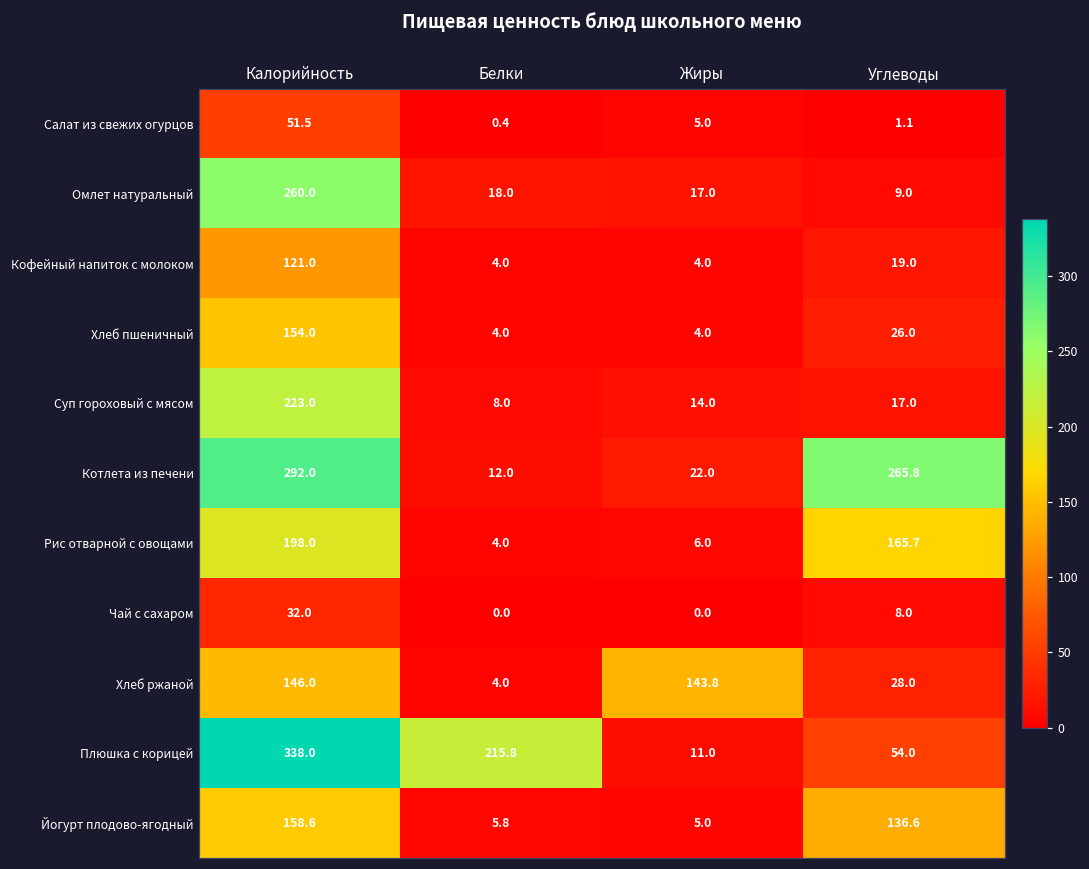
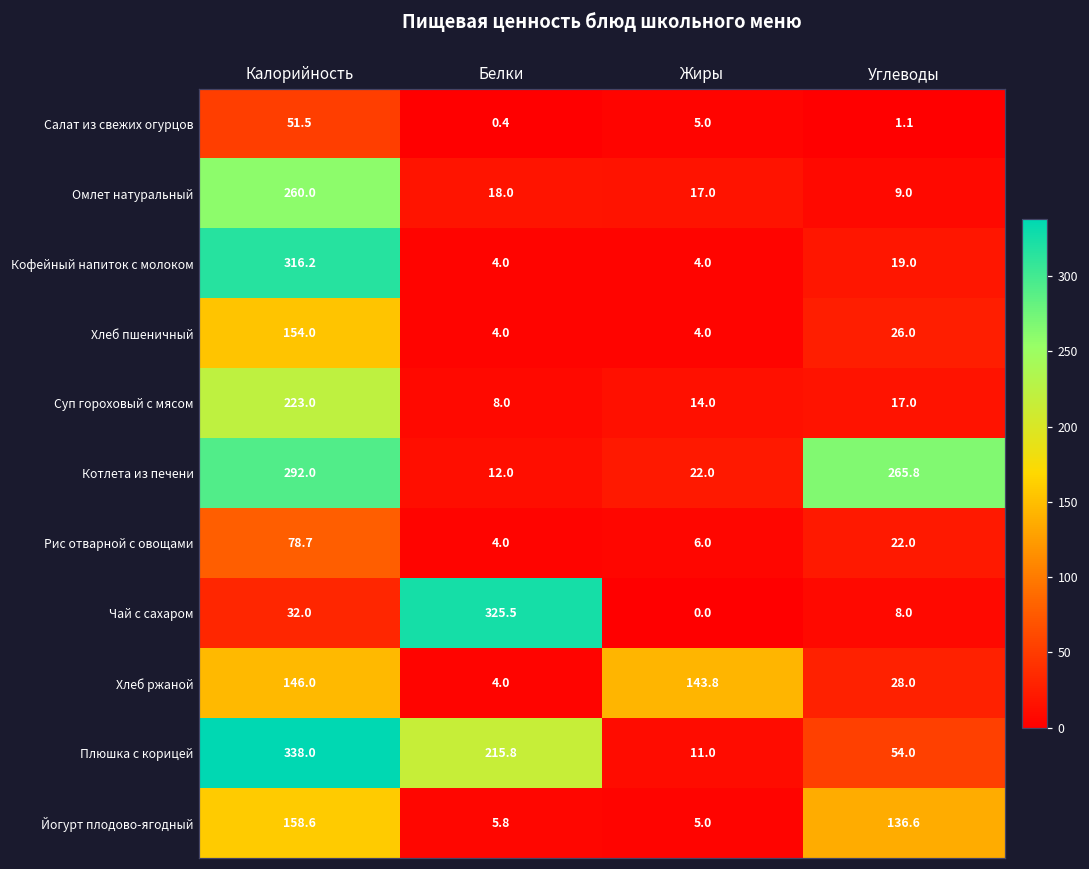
  {
    "Салат из свежих огурцов": {
      "Калорийность": 51.5,
      "Белки": 0.4,
      "Жиры": 5.0,
      "Углеводы": 1.1
    },
    "Омлет натуральный": {
      "Калорийность": 260.0,
      "Белки": 18.0,
      "Жиры": 17.0,
      "Углеводы": 9.0
    },
    "Кофейный напиток с молоком": {
-     "Калорийность": 121.0,
+     "Калорийность": 316.2,
      "Белки": 4.0,
      "Жиры": 4.0,
      "Углеводы": 19.0
    },
    "Хлеб пшеничный": {
      "Калорийность": 154.0,
      "Белки": 4.0,
      "Жиры": 4.0,
      "Углеводы": 26.0
    },
    "Суп гороховый с мясом": {
      "Калорийность": 223.0,
      "Белки": 8.0,
      "Жиры": 14.0,
      "Углеводы": 17.0
    },
    "Котлета из печени": {
      "Калорийность": 292.0,
      "Белки": 12.0,
      "Жиры": 22.0,
      "Углеводы": 265.8
    },
    "Рис отварной с овощами": {
-     "Калорийность": 198.0,
+     "Калорийность": 78.7,
      "Белки": 4.0,
      "Жиры": 6.0,
-     "Углеводы": 165.7
+     "Углеводы": 22.0
    },
    "Чай с сахаром": {
      "Калорийность": 32.0,
-     "Белки": 0.0,
+     "Белки": 325.5,
      "Жиры": 0.0,
      "Углеводы": 8.0
    },
    "Хлеб ржаной": {
      "Калорийность": 146.0,
      "Белки": 4.0,
      "Жиры": 143.8,
      "Углеводы": 28.0
    },
    "Плюшка с корицей": {
      "Калорийность": 338.0,
      "Белки": 215.8,
      "Жиры": 11.0,
      "Углеводы": 54.0
    },
    "Йогурт плодово-ягодный": {
      "Калорийность": 158.6,
      "Белки": 5.8,
      "Жиры": 5.0,
      "Углеводы": 136.6
    }
  }
